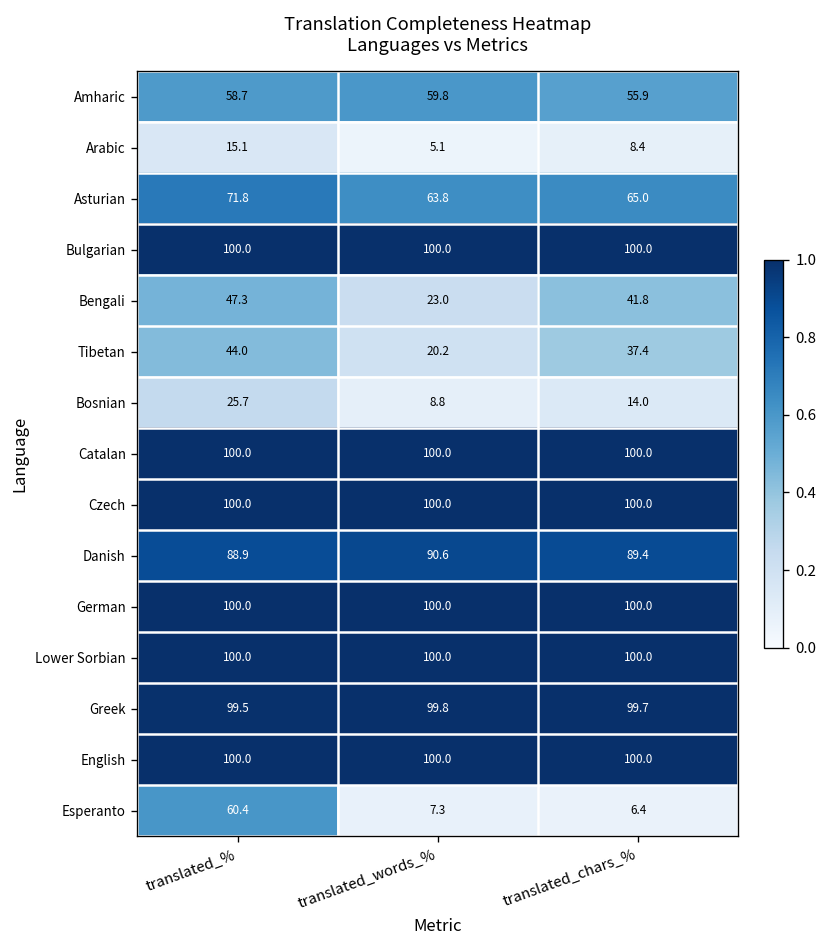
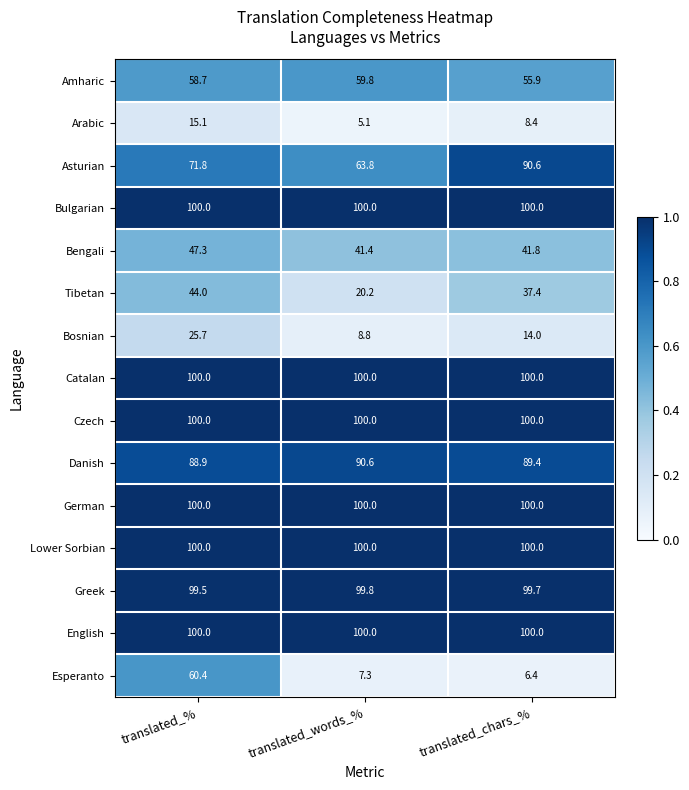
  {
    "Amharic": {
      "translated_%": 58.7,
      "translated_words_%": 59.8,
      "translated_chars_%": 55.9
    },
    "Arabic": {
      "translated_%": 15.1,
      "translated_words_%": 5.1,
      "translated_chars_%": 8.4
    },
    "Asturian": {
      "translated_%": 71.8,
      "translated_words_%": 63.8,
-     "translated_chars_%": 65.0
+     "translated_chars_%": 90.6
    },
    "Bulgarian": {
      "translated_%": 100.0,
      "translated_words_%": 100.0,
      "translated_chars_%": 100.0
    },
    "Bengali": {
      "translated_%": 47.3,
-     "translated_words_%": 23.0,
+     "translated_words_%": 41.4,
      "translated_chars_%": 41.8
    },
    "Tibetan": {
      "translated_%": 44.0,
      "translated_words_%": 20.2,
      "translated_chars_%": 37.4
    },
    "Bosnian": {
      "translated_%": 25.7,
      "translated_words_%": 8.8,
      "translated_chars_%": 14.0
    },
    "Catalan": {
      "translated_%": 100.0,
      "translated_words_%": 100.0,
      "translated_chars_%": 100.0
    },
    "Czech": {
      "translated_%": 100.0,
      "translated_words_%": 100.0,
      "translated_chars_%": 100.0
    },
    "Danish": {
      "translated_%": 88.9,
      "translated_words_%": 90.6,
      "translated_chars_%": 89.4
    },
    "German": {
      "translated_%": 100.0,
      "translated_words_%": 100.0,
      "translated_chars_%": 100.0
    },
    "Lower Sorbian": {
      "translated_%": 100.0,
      "translated_words_%": 100.0,
      "translated_chars_%": 100.0
    },
    "Greek": {
      "translated_%": 99.5,
      "translated_words_%": 99.8,
      "translated_chars_%": 99.7
    },
    "English": {
      "translated_%": 100.0,
      "translated_words_%": 100.0,
      "translated_chars_%": 100.0
    },
    "Esperanto": {
      "translated_%": 60.4,
      "translated_words_%": 7.3,
      "translated_chars_%": 6.4
    }
  }
